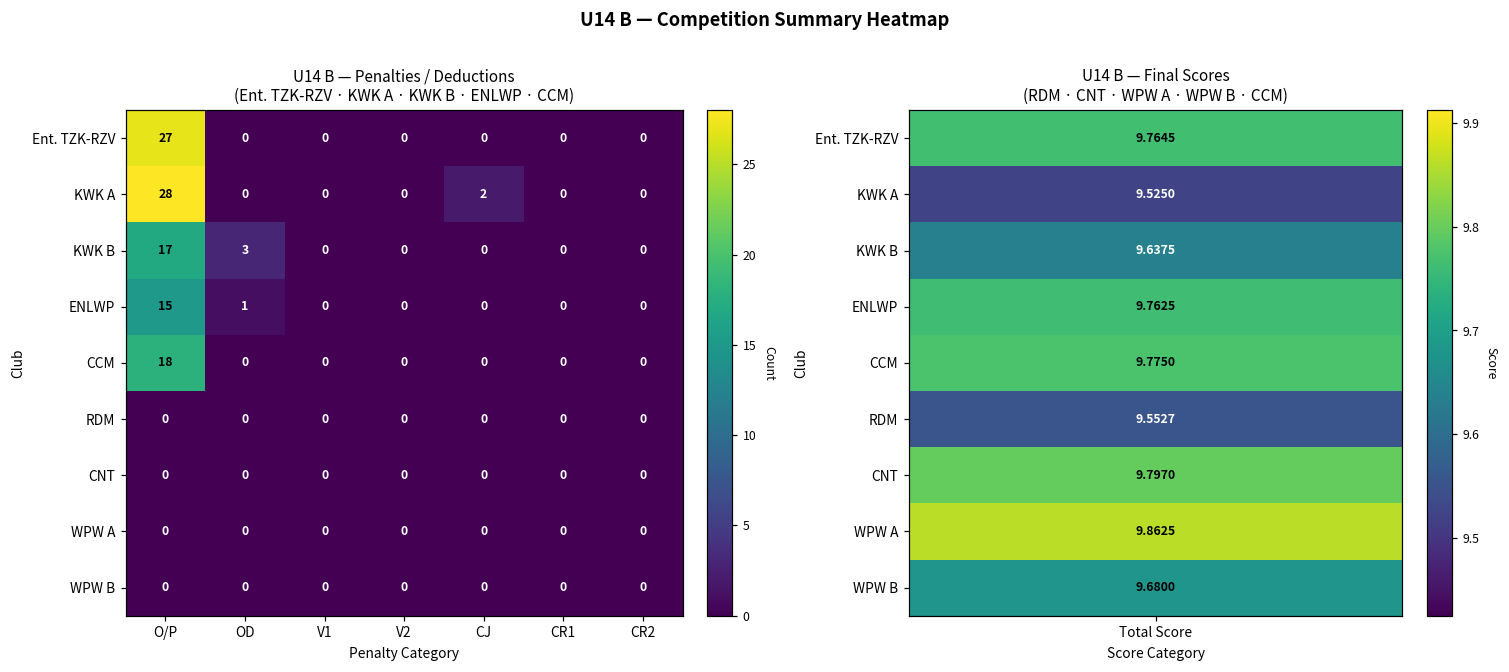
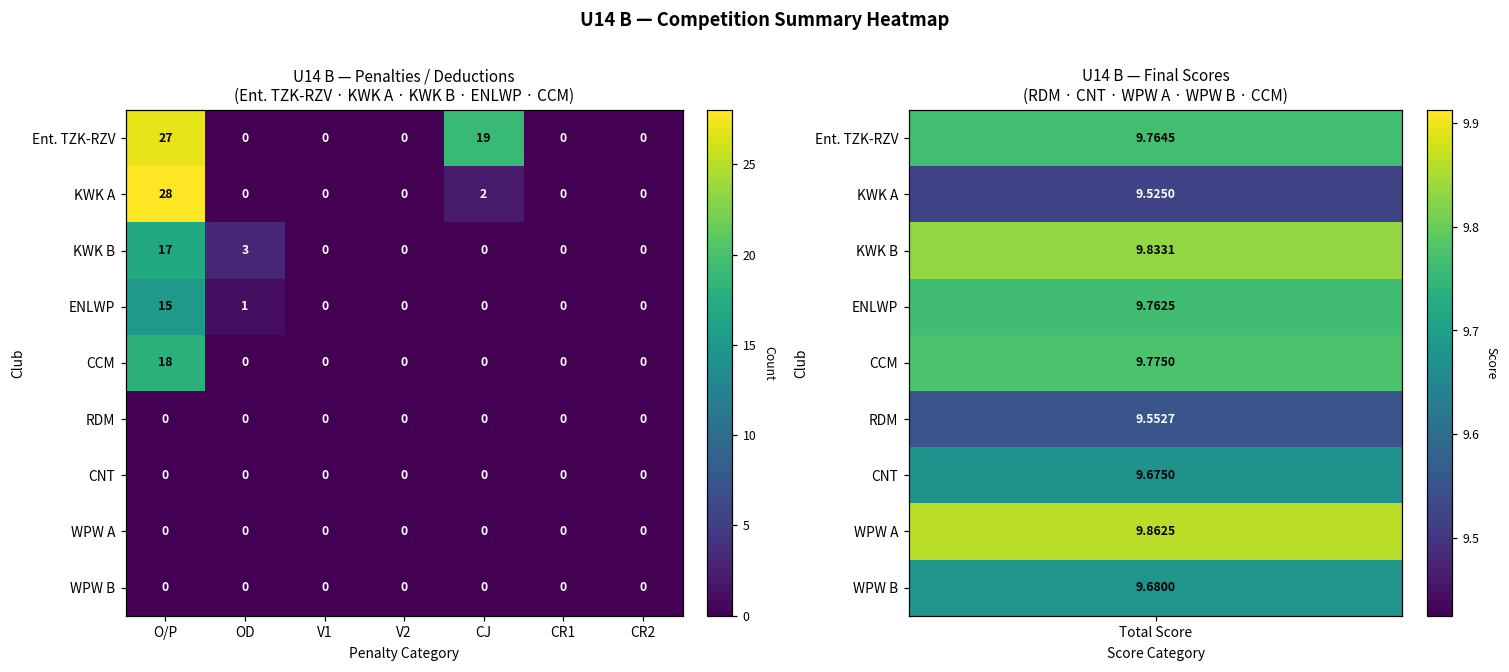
  {
    "U14 B — Penalties / Deductions (Ent. TZK-RZV · KWK A · KWK B · ENLWP · CCM)": {
      "Ent. TZK-RZV": {
        "O/P": 27,
        "OD": 0,
        "V1": 0,
        "V2": 0,
-       "CJ": 0,
+       "CJ": 19,
        "CR1": 0,
        "CR2": 0
      },
      "KWK A": {
        "O/P": 28,
        "OD": 0,
        "V1": 0,
        "V2": 0,
        "CJ": 2,
        "CR1": 0,
        "CR2": 0
      },
      "KWK B": {
        "O/P": 17,
        "OD": 3,
        "V1": 0,
        "V2": 0,
        "CJ": 0,
        "CR1": 0,
        "CR2": 0
      },
      "ENLWP": {
        "O/P": 15,
        "OD": 1,
        "V1": 0,
        "V2": 0,
        "CJ": 0,
        "CR1": 0,
        "CR2": 0
      },
      "CCM": {
        "O/P": 18,
        "OD": 0,
        "V1": 0,
        "V2": 0,
        "CJ": 0,
        "CR1": 0,
        "CR2": 0
      },
      "RDM": {
        "O/P": 0,
        "OD": 0,
        "V1": 0,
        "V2": 0,
        "CJ": 0,
        "CR1": 0,
        "CR2": 0
      },
      "CNT": {
        "O/P": 0,
        "OD": 0,
        "V1": 0,
        "V2": 0,
        "CJ": 0,
        "CR1": 0,
        "CR2": 0
      },
      "WPW A": {
        "O/P": 0,
        "OD": 0,
        "V1": 0,
        "V2": 0,
        "CJ": 0,
        "CR1": 0,
        "CR2": 0
      },
      "WPW B": {
        "O/P": 0,
        "OD": 0,
        "V1": 0,
        "V2": 0,
        "CJ": 0,
        "CR1": 0,
        "CR2": 0
      }
    },
    "U14 B — Final Scores (RDM · CNT · WPW A · WPW B · CCM)": {
      "Ent. TZK-RZV": {
        "Total Score": 9.7645
      },
      "KWK A": {
        "Total Score": 9.5250
      },
      "KWK B": {
-       "Total Score": 9.6375
+       "Total Score": 9.8331
      },
      "ENLWP": {
        "Total Score": 9.7625
      },
      "CCM": {
        "Total Score": 9.7750
      },
      "RDM": {
        "Total Score": 9.5527
      },
      "CNT": {
-       "Total Score": 9.7970
+       "Total Score": 9.6750
      },
      "WPW A": {
        "Total Score": 9.8625
      },
      "WPW B": {
        "Total Score": 9.6800
      }
    }
  }
